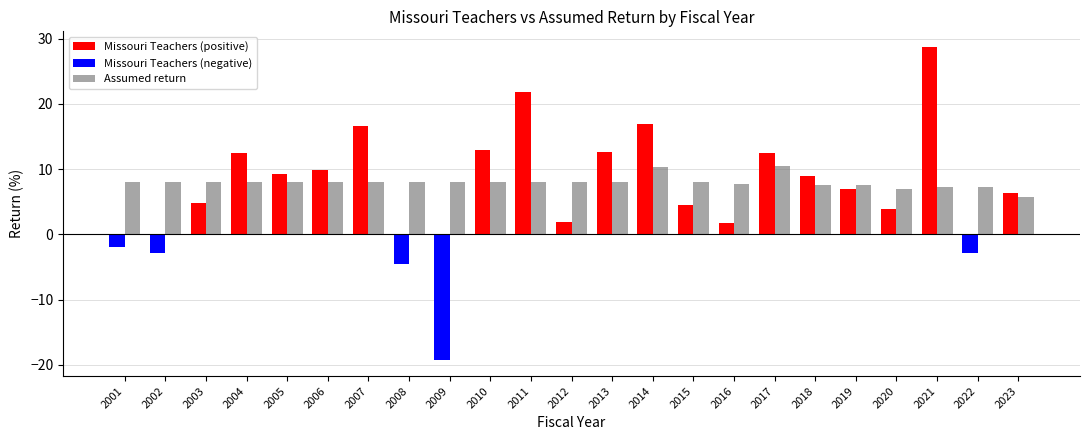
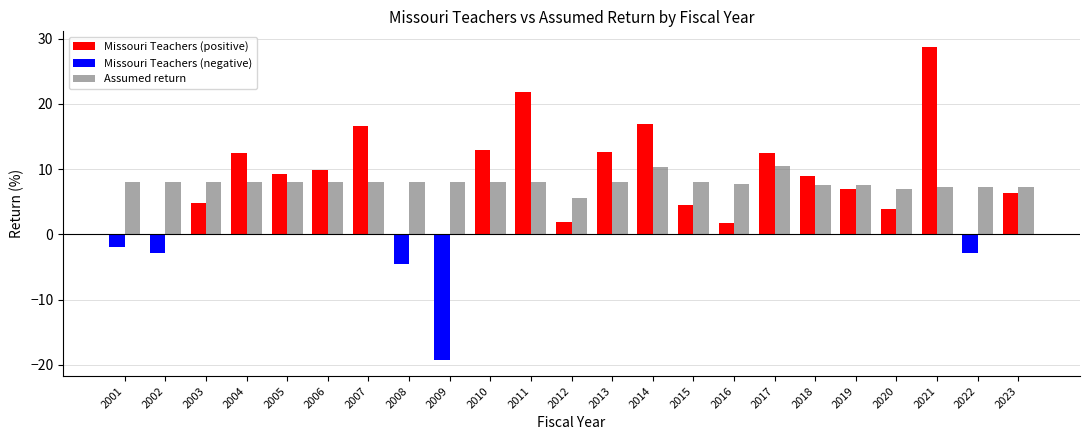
  {
    "Assumed return": {
      "2001": 8,
      "2002": 8,
      "2003": 8,
      "2004": 8,
      "2005": 8,
      "2006": 8,
      "2007": 8,
      "2008": 8,
      "2009": 8,
      "2010": 8,
      "2011": 8,
-     "2012": 8,
+     "2012": 6,
      "2013": 8,
      "2014": 10,
      "2015": 8,
      "2016": 8,
      "2017": 10,
      "2018": 8,
      "2019": 8,
      "2020": 7,
      "2021": 7,
      "2022": 7,
-     "2023": 6
+     "2023": 7
    }
  }
